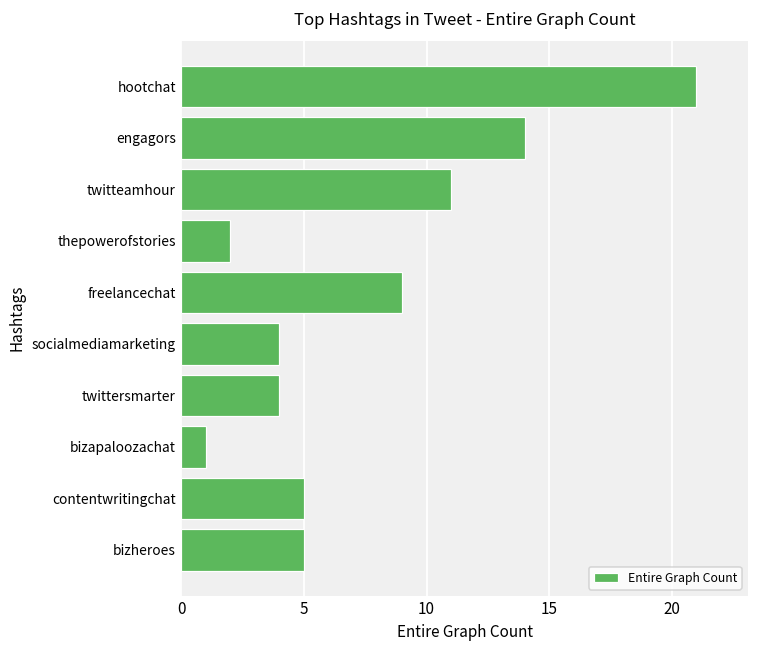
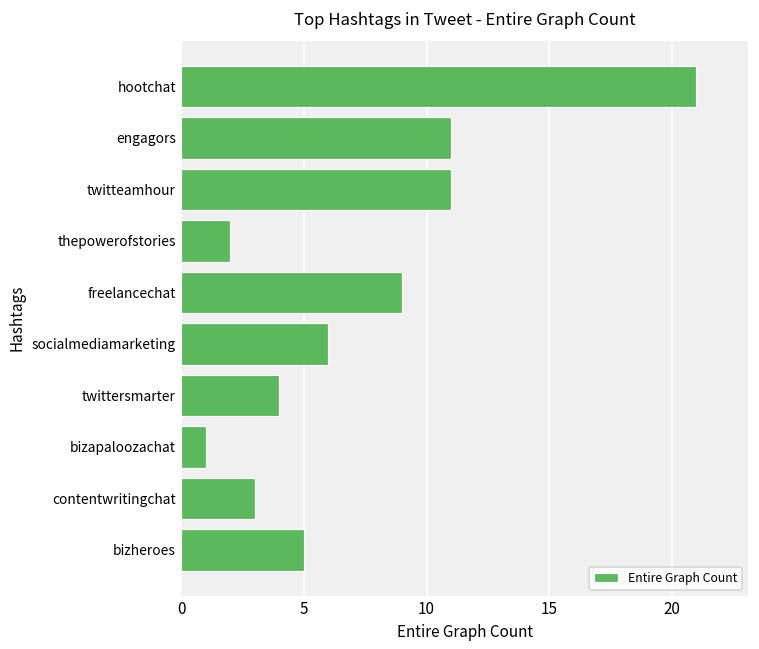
  {
    "hootchat": 21,
-   "engagors": 14,
+   "engagors": 11,
    "twitteamhour": 11,
    "thepowerofstories": 2,
    "freelancechat": 9,
-   "socialmediamarketing": 4,
+   "socialmediamarketing": 6,
    "twittersmarter": 4,
    "bizapaloozachat": 1,
-   "contentwritingchat": 5,
+   "contentwritingchat": 3,
    "bizheroes": 5
  }
